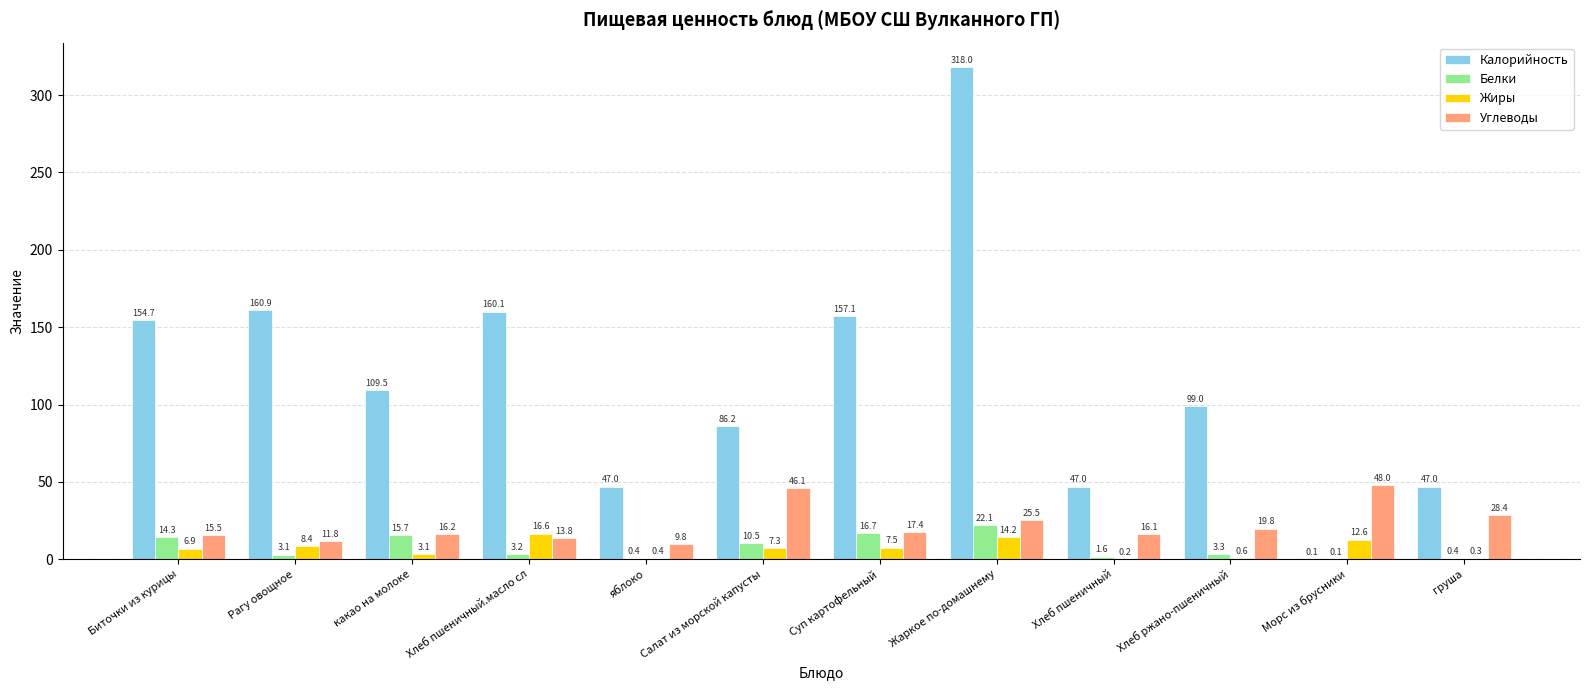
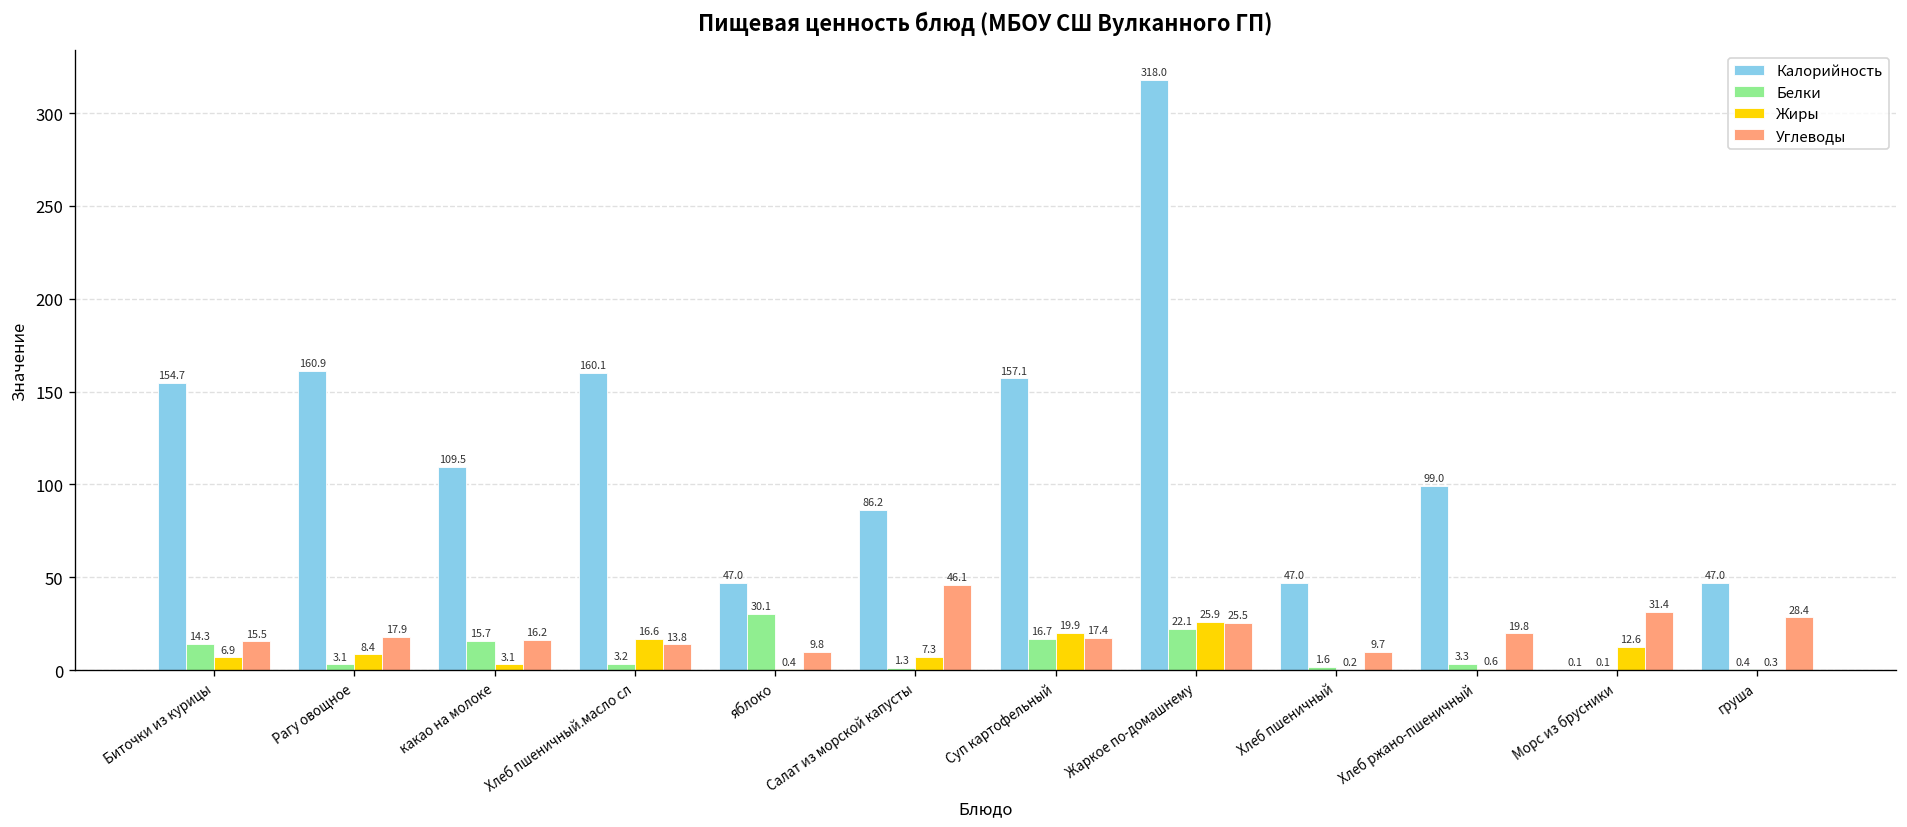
  {
    "Калорийность": {
      "Биточки из курицы": 154.7,
      "Рагу овощное": 160.9,
      "какао на молоке": 109.5,
      "Хлеб пшеничный.масло сл": 160.1,
      "яблоко": 47.0,
      "Салат из морской капусты": 86.2,
      "Суп картофельный": 157.1,
      "Жаркое по-домашнему": 318.0,
      "Хлеб пшеничный": 47.0,
      "Хлеб ржано-пшеничный": 99.0,
      "Морс из брусники": 0.1,
      "груша": 47.0
    },
    "Белки": {
      "Биточки из курицы": 14.3,
      "Рагу овощное": 3.1,
      "какао на молоке": 15.7,
      "Хлеб пшеничный.масло сл": 3.2,
-     "яблоко": 0.4,
-     "Салат из морской капусты": 10.5,
+     "яблоко": 30.1,
+     "Салат из морской капусты": 1.3,
      "Суп картофельный": 16.7,
      "Жаркое по-домашнему": 22.1,
      "Хлеб пшеничный": 1.6,
      "Хлеб ржано-пшеничный": 3.3,
      "Морс из брусники": 0.1,
      "груша": 0.4
    },
    "Жиры": {
      "Биточки из курицы": 6.9,
      "Рагу овощное": 8.4,
      "какао на молоке": 3.1,
      "Хлеб пшеничный.масло сл": 16.6,
      "яблоко": 0.4,
      "Салат из морской капусты": 7.3,
-     "Суп картофельный": 7.5,
-     "Жаркое по-домашнему": 14.2,
+     "Суп картофельный": 19.9,
+     "Жаркое по-домашнему": 25.9,
      "Хлеб пшеничный": 0.2,
      "Хлеб ржано-пшеничный": 0.6,
      "Морс из брусники": 12.6,
      "груша": 0.3
    },
    "Углеводы": {
      "Биточки из курицы": 15.5,
-     "Рагу овощное": 11.8,
+     "Рагу овощное": 17.9,
      "какао на молоке": 16.2,
      "Хлеб пшеничный.масло сл": 13.8,
      "яблоко": 9.8,
      "Салат из морской капусты": 46.1,
      "Суп картофельный": 17.4,
      "Жаркое по-домашнему": 25.5,
-     "Хлеб пшеничный": 16.1,
+     "Хлеб пшеничный": 9.7,
      "Хлеб ржано-пшеничный": 19.8,
-     "Морс из брусники": 48.0,
+     "Морс из брусники": 31.4,
      "груша": 28.4
    }
  }
